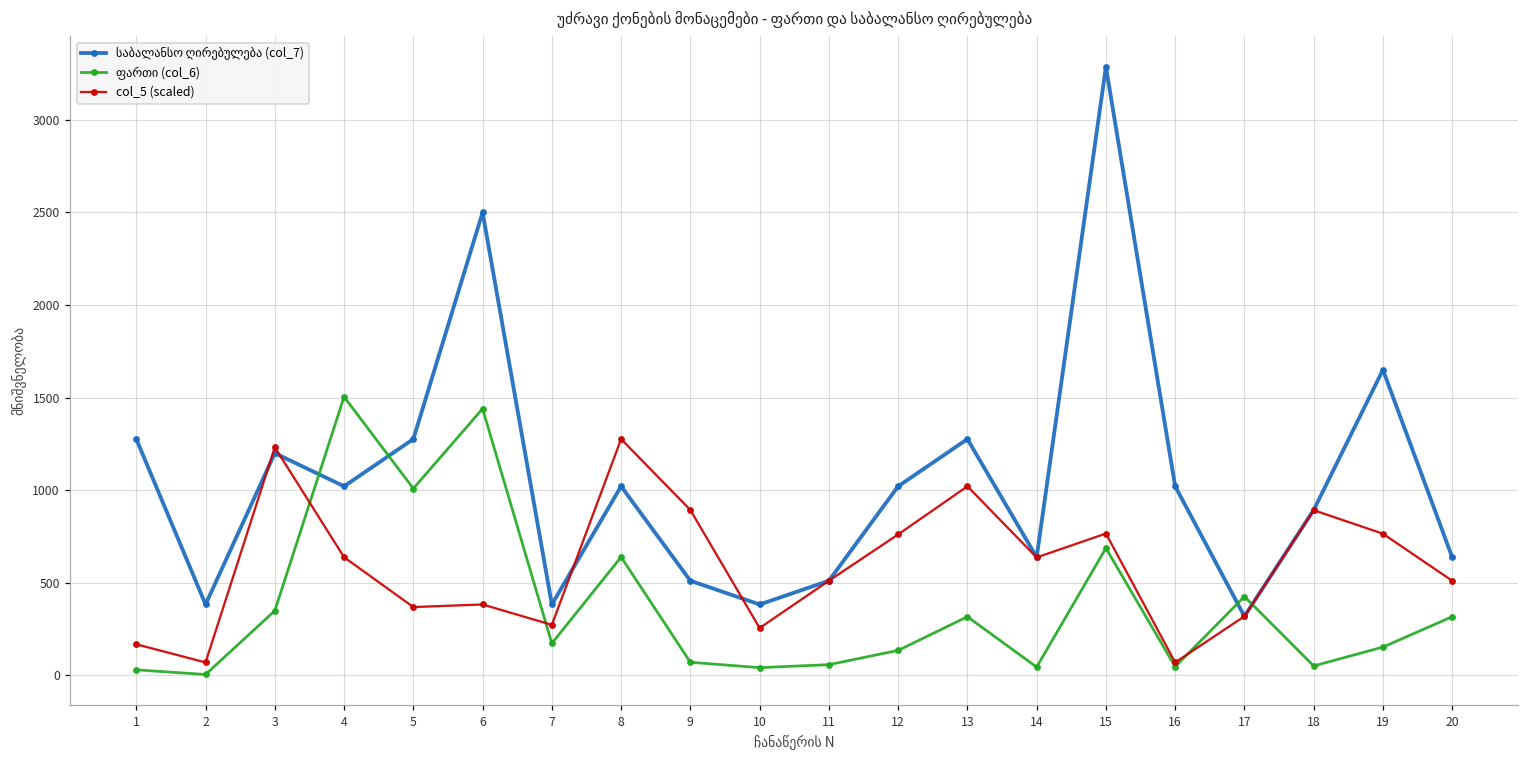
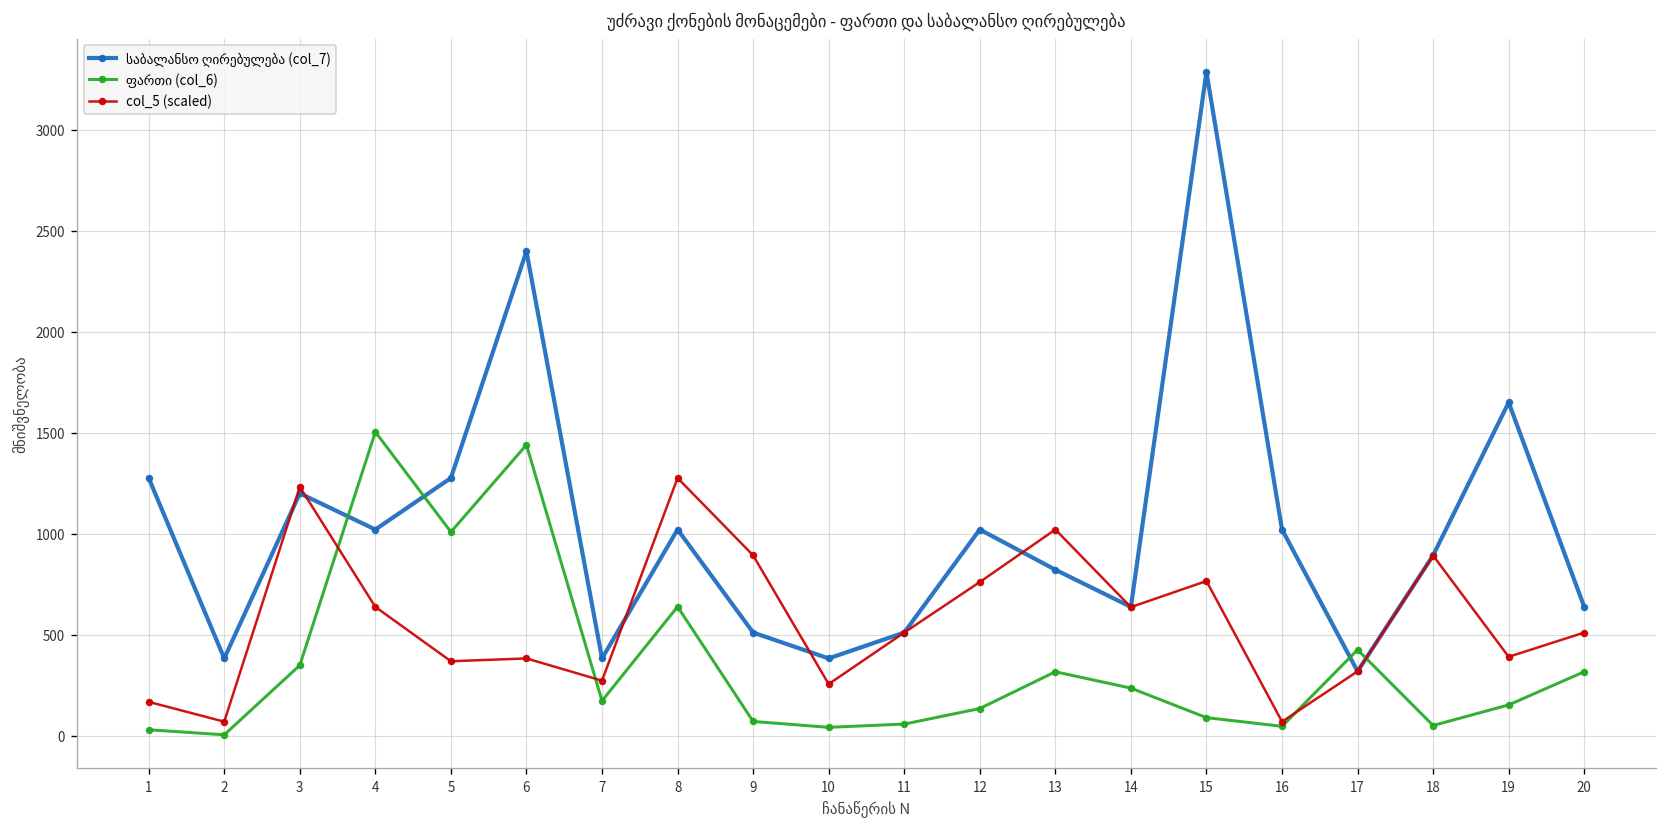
  {
    "საბალანსო ღირებულება (col_7)": {
      "1": 1280,
      "2": 380,
      "3": 1200,
      "4": 1020,
      "5": 1280,
-     "6": 2500,
+     "6": 2400,
      "7": 380,
      "8": 1020,
      "9": 510,
      "10": 380,
      "12": 1020,
-     "13": 1280,
+     "13": 820,
      "15": 3290,
      "16": 1020,
      "19": 1650,
      "20": 640
    },
    "ფართი (col_6)": {
      "1": 30,
      "2": 10,
      "3": 350,
      "4": 1500,
      "5": 1010,
      "6": 1440,
      "7": 170,
      "8": 640,
      "9": 70,
      "10": 40,
      "11": 60,
      "12": 140,
      "13": 320,
-     "14": 50,
-     "15": 690,
+     "14": 240,
+     "15": 90,
      "16": 50,
      "17": 430,
      "18": 50,
      "19": 150,
      "20": 320
    },
    "col_5 (scaled)": {
      "1": 170,
      "2": 70,
      "3": 1230,
      "4": 640,
      "5": 370,
      "6": 380,
      "7": 270,
      "8": 1280,
      "9": 890,
      "10": 260,
      "12": 760,
      "13": 1020,
      "15": 770,
      "16": 70,
-     "19": 770,
+     "19": 390,
      "20": 510
    }
  }
